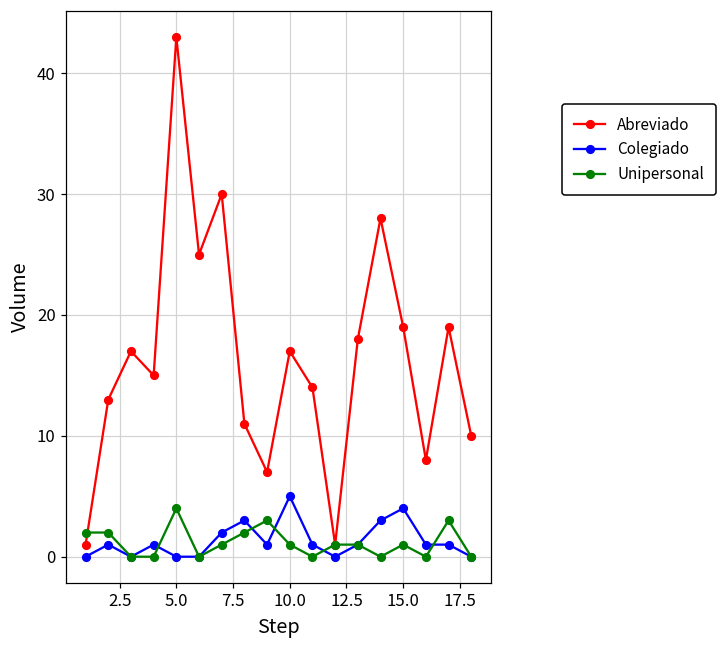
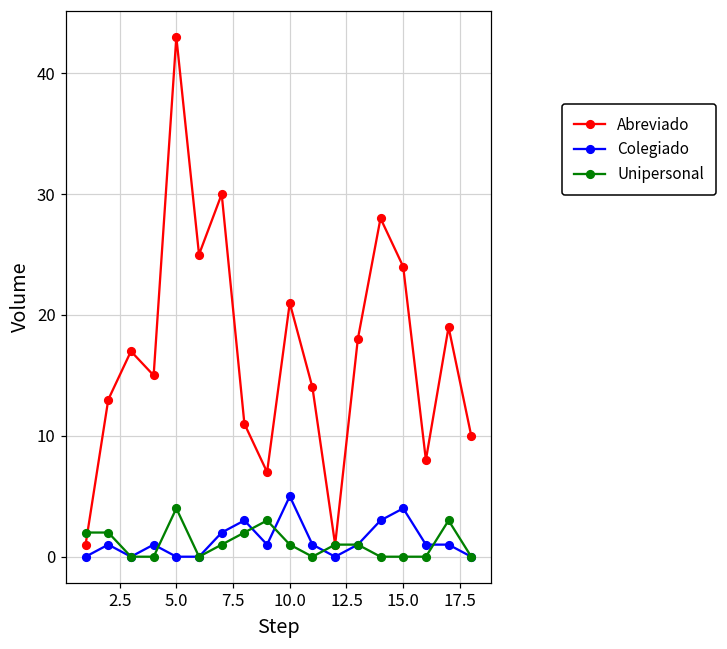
  {
    "Abreviado": {
      "5.0": 43,
-     "10.0": 17,
-     "15.0": 19
+     "10.0": 21,
+     "15.0": 24
    },
    "Colegiado": {
      "5.0": 0,
      "10.0": 5,
      "15.0": 4
    },
    "Unipersonal": {
      "5.0": 4,
      "10.0": 1,
-     "15.0": 1
+     "15.0": 0
    }
  }
